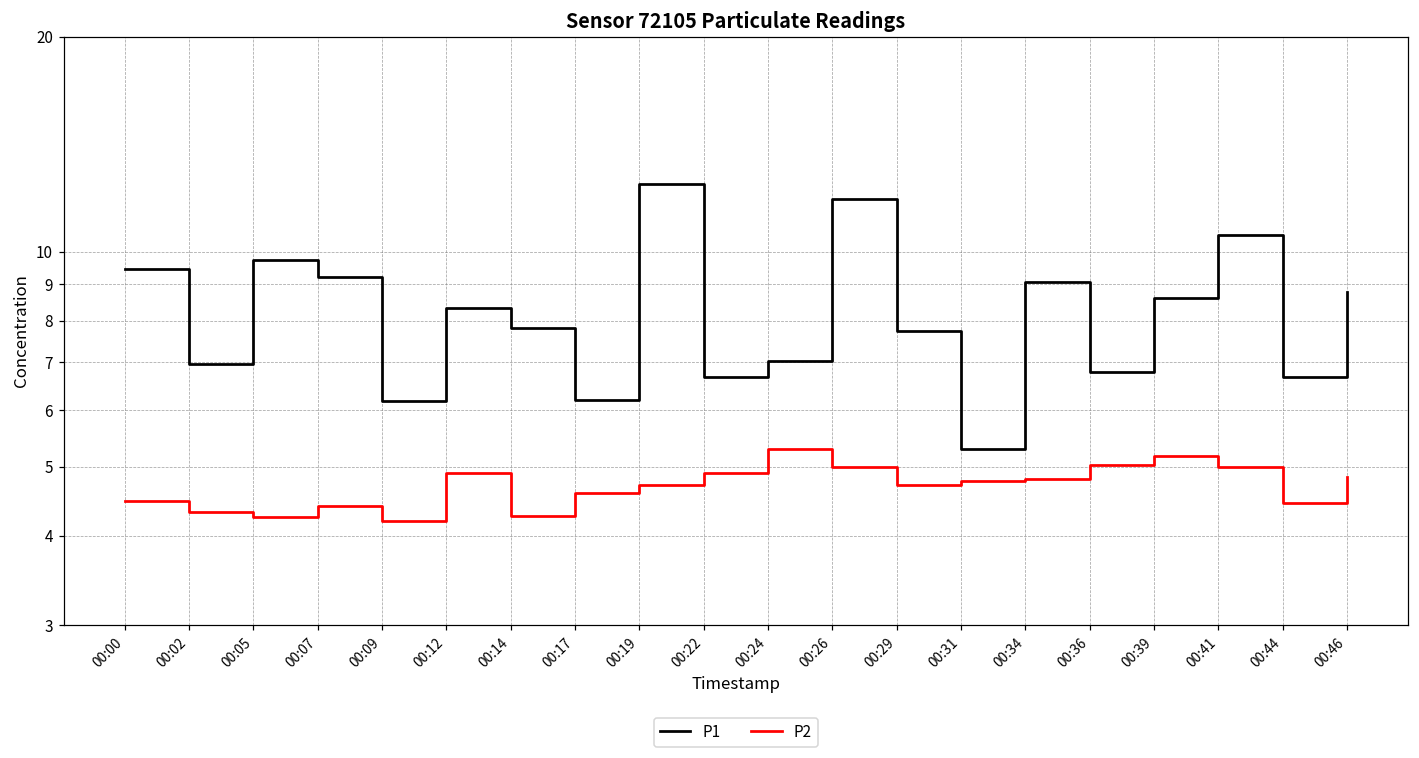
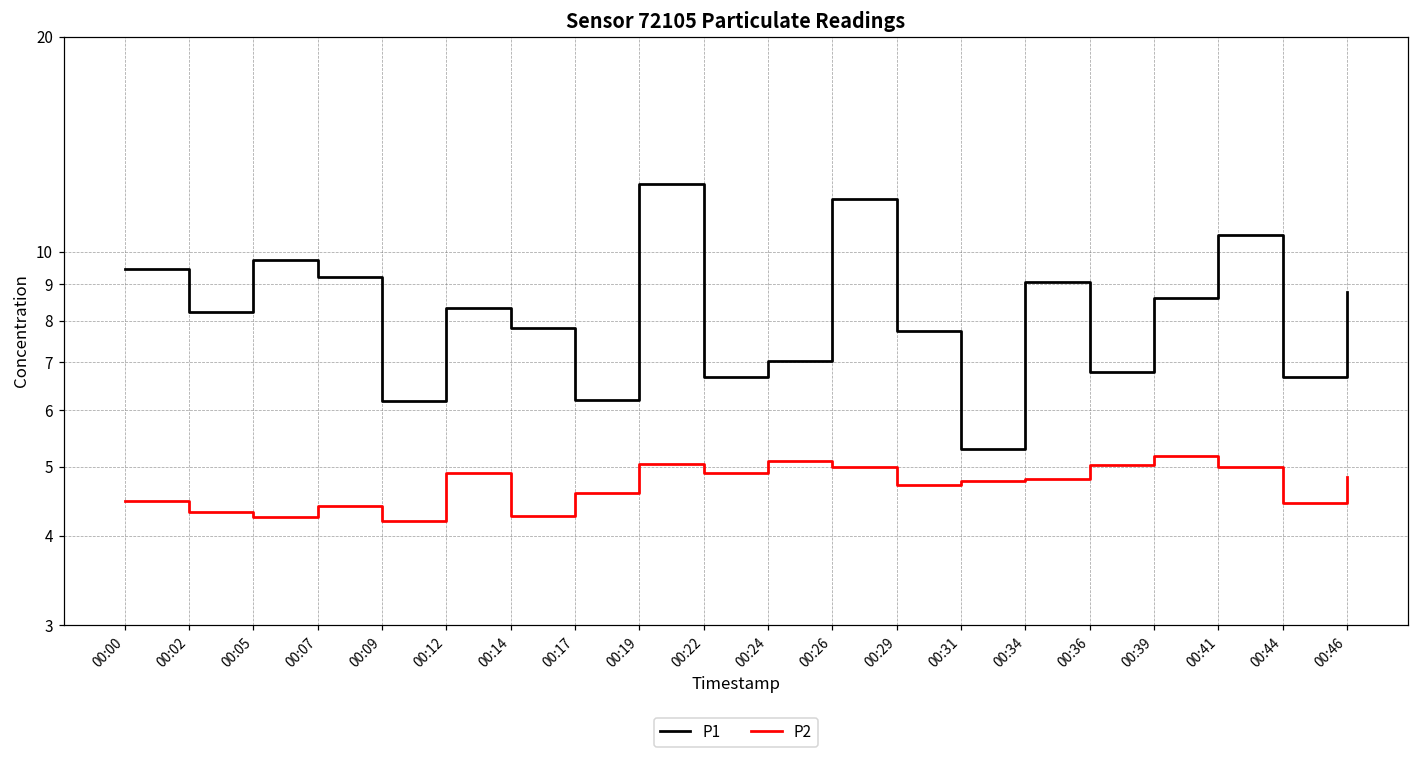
  {
    "P1": {
      "00:00": 9.5,
-     "00:02": 7.0,
+     "00:02": 8.2,
      "00:05": 9.8,
      "00:07": 9.2,
      "00:09": 6.2,
      "00:12": 8.4,
      "00:14": 7.8,
      "00:17": 6.2,
      "00:19": 12.5,
      "00:22": 6.7,
      "00:24": 7.0,
      "00:26": 11.9,
      "00:29": 7.8,
      "00:31": 5.3,
      "00:34": 9.1,
      "00:36": 6.8,
      "00:39": 8.6,
      "00:41": 10.6,
      "00:44": 6.7,
      "00:46": 8.8
    },
    "P2": {
      "00:00": 4.5,
      "00:02": 4.3,
      "00:05": 4.3,
      "00:07": 4.4,
      "00:09": 4.2,
      "00:12": 4.9,
      "00:14": 4.3,
      "00:17": 4.6,
-     "00:19": 4.7,
+     "00:19": 5.1,
      "00:22": 4.9,
-     "00:24": 5.3,
+     "00:24": 5.1,
      "00:26": 5.0,
      "00:29": 4.7,
      "00:31": 4.8,
      "00:34": 4.8,
      "00:36": 5.0,
      "00:39": 5.2,
      "00:41": 5.0,
      "00:44": 4.5,
      "00:46": 4.8
    }
  }
